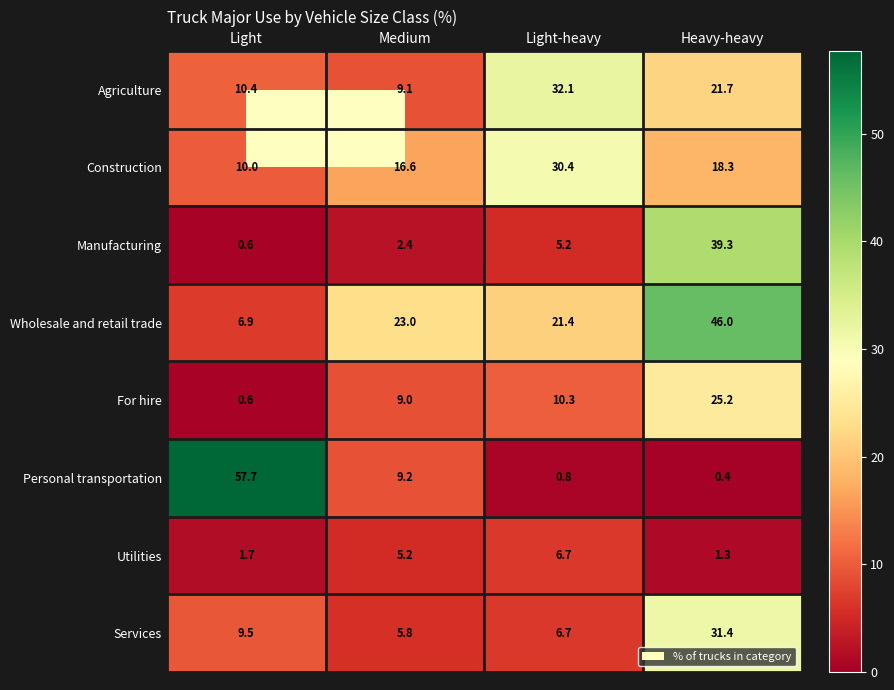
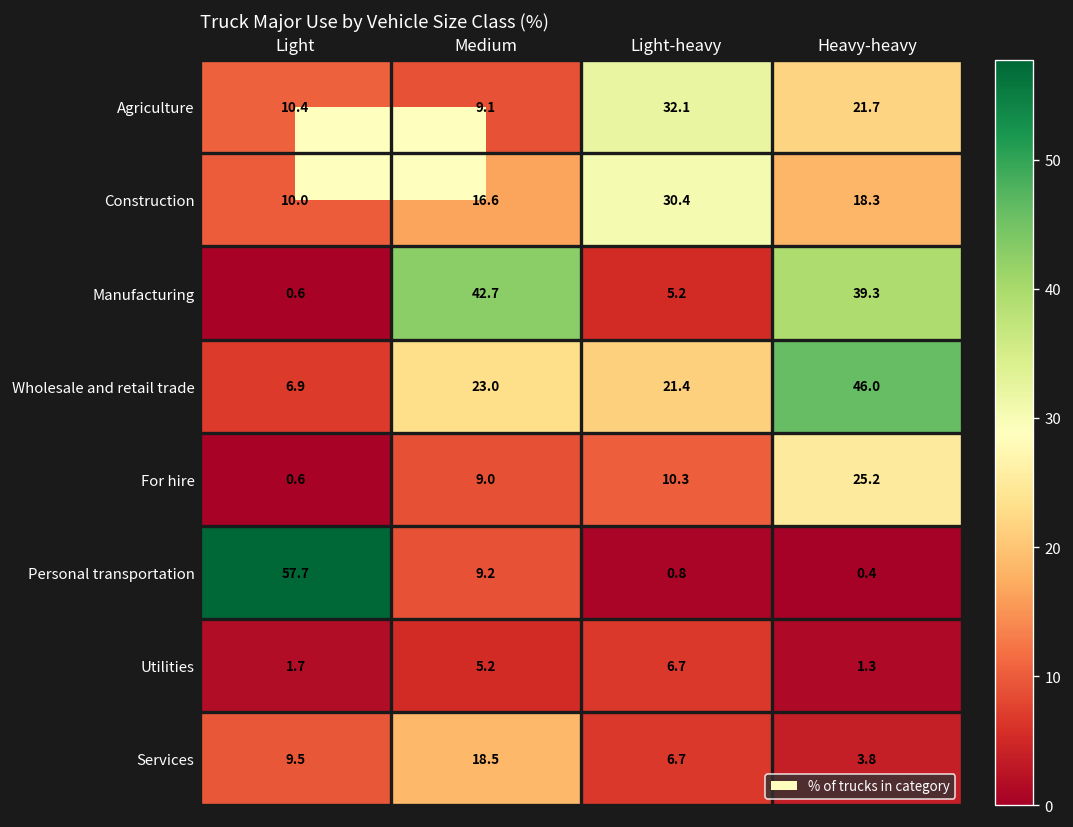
  {
    "Agriculture": {
      "Light-heavy": 32.1,
      "Heavy-heavy": 21.7
    },
    "Construction": {
      "Light-heavy": 30.4,
      "Heavy-heavy": 18.3
    },
    "Manufacturing": {
      "Light": 0.6,
-     "Medium": 2.4,
+     "Medium": 42.7,
      "Light-heavy": 5.2,
      "Heavy-heavy": 39.3
    },
    "Wholesale and retail trade": {
      "Light": 6.9,
      "Medium": 23.0,
      "Light-heavy": 21.4,
      "Heavy-heavy": 46.0
    },
    "For hire": {
      "Light": 0.6,
      "Medium": 9.0,
      "Light-heavy": 10.3,
      "Heavy-heavy": 25.2
    },
    "Personal transportation": {
      "Light": 57.7,
      "Medium": 9.2,
      "Light-heavy": 0.8,
      "Heavy-heavy": 0.4
    },
    "Utilities": {
      "Light": 1.7,
      "Medium": 5.2,
      "Light-heavy": 6.7,
      "Heavy-heavy": 1.3
    },
    "Services": {
      "Light": 9.5,
-     "Medium": 5.8,
+     "Medium": 18.5,
      "Light-heavy": 6.7,
-     "Heavy-heavy": 31.4
+     "Heavy-heavy": 3.8
    }
  }
